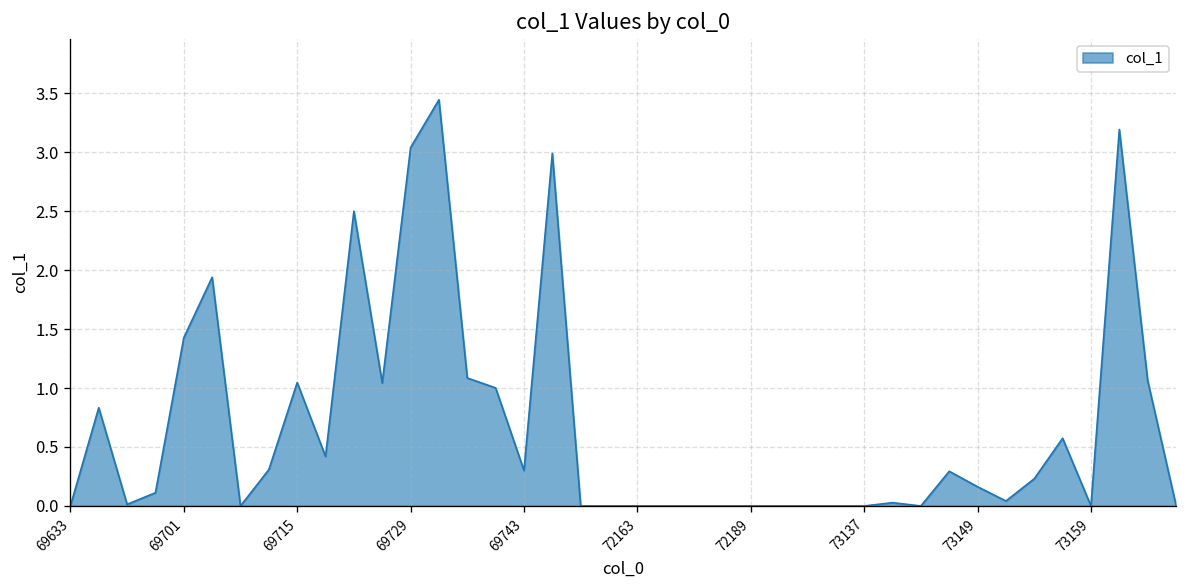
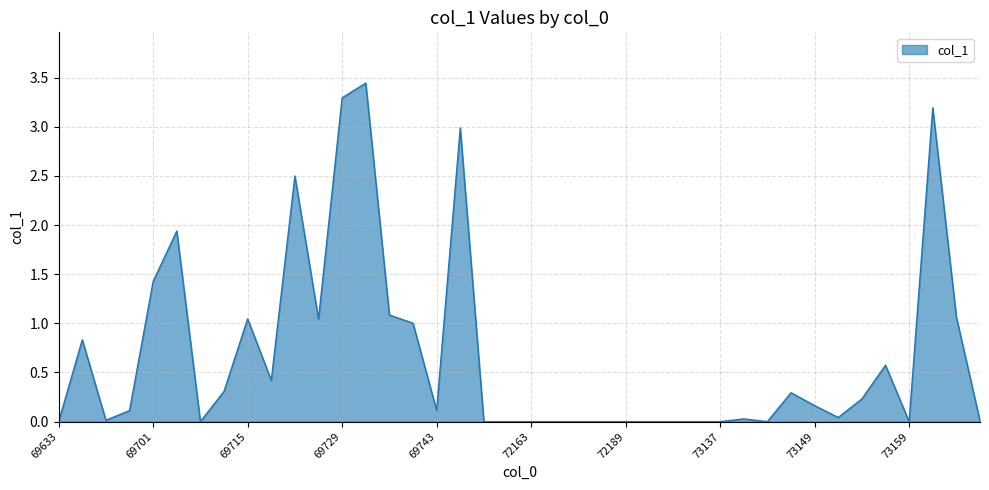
  {
    "69633": 0.0,
    "69701": 1.4,
    "69715": 1.0,
-   "69729": 3.0,
-   "69743": 0.3,
+   "69729": 3.3,
+   "69743": 0.1,
    "72163": 0.0,
    "72189": 0.0,
    "73137": 0.0,
    "73149": 0.2,
    "73159": 0.0
  }
